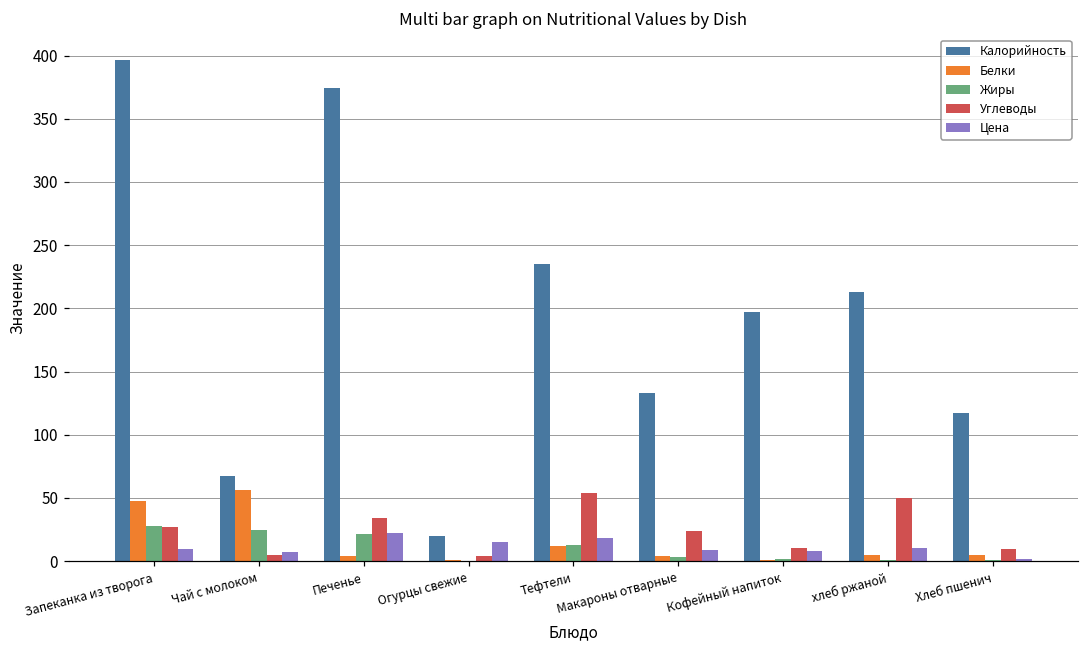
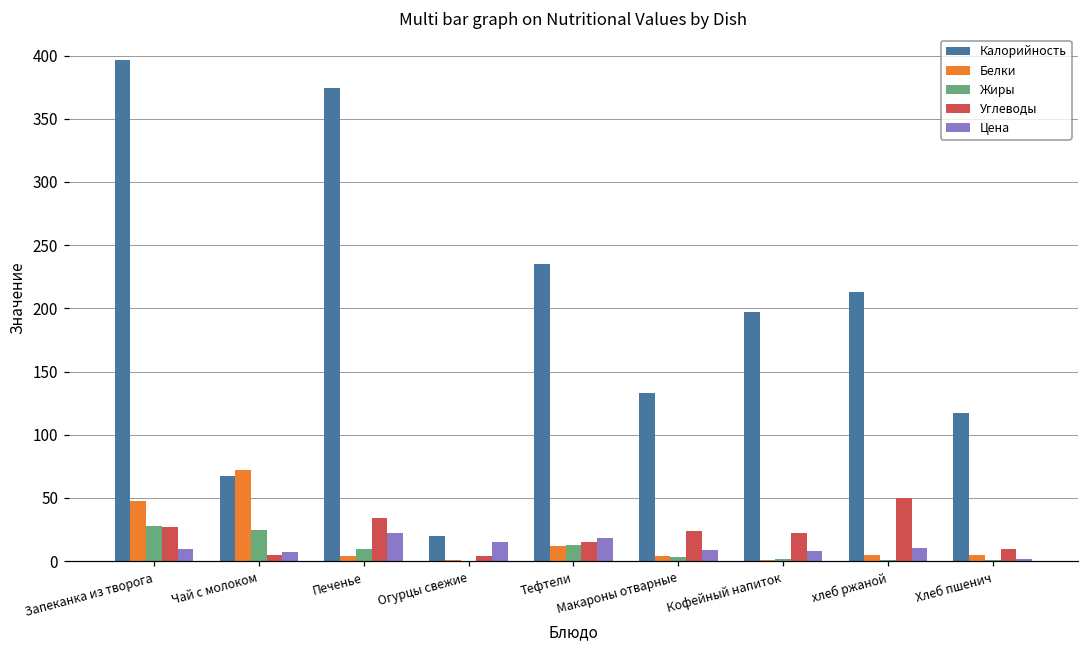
  {
    "Калорийность": {
      "Запеканка из творога": 397,
      "Чай с молоком": 67,
      "Печенье": 374,
      "Огурцы свежие": 20,
      "Тефтели": 235,
      "Макароны отварные": 133,
      "Кофейный напиток": 197,
      "хлеб ржаной": 213,
      "Хлеб пшенич": 117
    },
    "Белки": {
      "Запеканка из творога": 47,
-     "Чай с молоком": 57,
+     "Чай с молоком": 72,
      "Печенье": 4,
      "Тефтели": 12,
      "Макароны отварные": 4,
      "хлеб ржаной": 5,
      "Хлеб пшенич": 5
    },
    "Жиры": {
      "Запеканка из творога": 28,
      "Чай с молоком": 25,
-     "Печенье": 22,
+     "Печенье": 10,
      "Огурцы свежие": 0,
      "Тефтели": 13,
      "Макароны отварные": 3
    },
    "Углеводы": {
      "Запеканка из творога": 27,
      "Чай с молоком": 5,
      "Печенье": 34,
      "Огурцы свежие": 4,
-     "Тефтели": 54,
+     "Тефтели": 15,
      "Макароны отварные": 24,
-     "Кофейный напиток": 10,
+     "Кофейный напиток": 22,
      "хлеб ржаной": 50,
      "Хлеб пшенич": 10
    },
    "Цена": {
      "Запеканка из творога": 10,
      "Чай с молоком": 7,
      "Печенье": 23,
      "Огурцы свежие": 15,
      "Тефтели": 18,
      "Макароны отварные": 9,
      "Кофейный напиток": 8,
      "хлеб ржаной": 10
    }
  }
